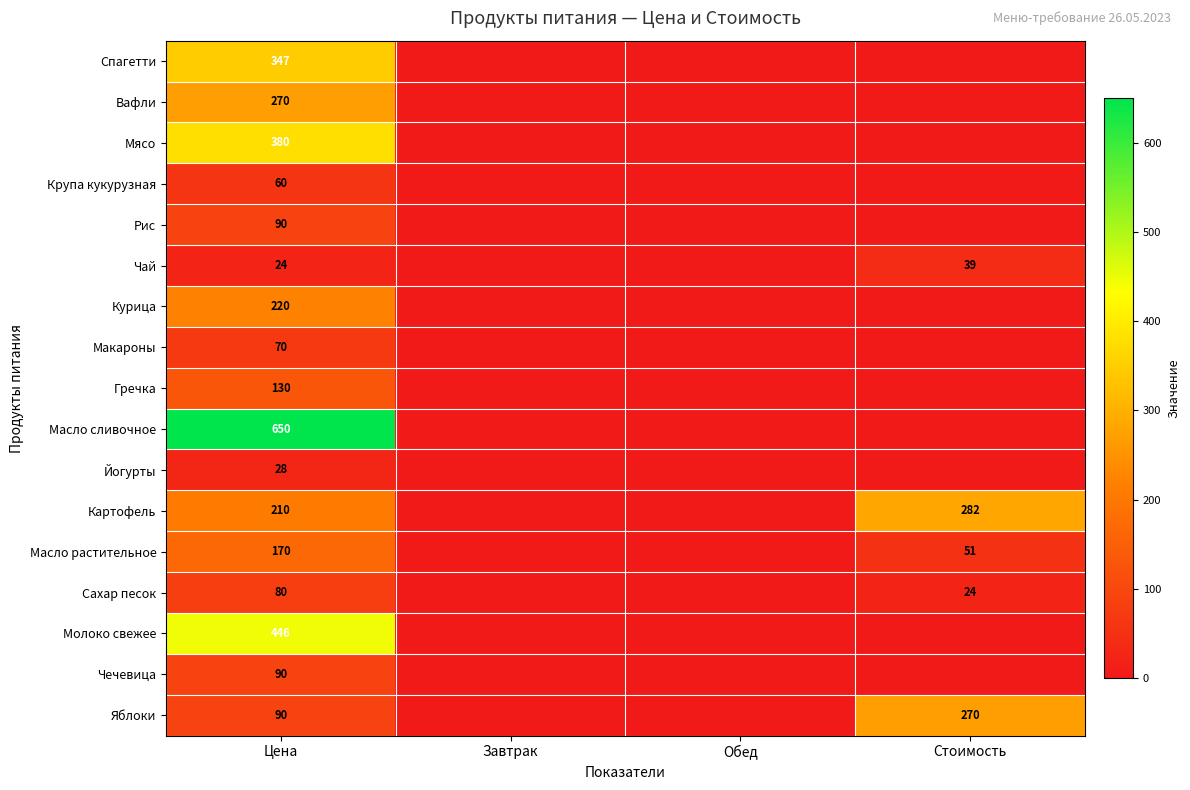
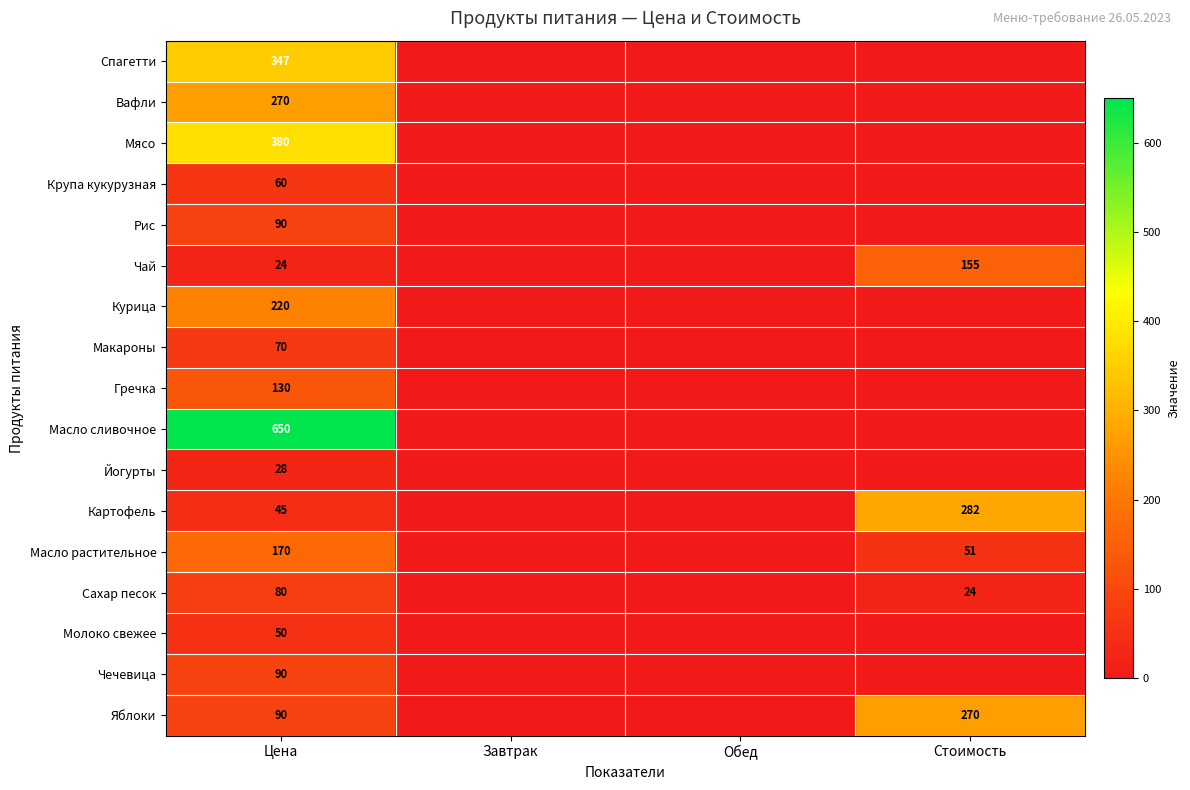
  {
    "Спагетти": {
      "Цена": 347
    },
    "Вафли": {
      "Цена": 270
    },
    "Мясо": {
      "Цена": 380
    },
    "Крупа кукурузная": {
      "Цена": 60
    },
    "Рис": {
      "Цена": 90
    },
    "Чай": {
      "Цена": 24,
-     "Стоимость": 39
+     "Стоимость": 155
    },
    "Курица": {
      "Цена": 220
    },
    "Макароны": {
      "Цена": 70
    },
    "Гречка": {
      "Цена": 130
    },
    "Масло сливочное": {
      "Цена": 650
    },
    "Йогурты": {
      "Цена": 28
    },
    "Картофель": {
-     "Цена": 210,
+     "Цена": 45,
      "Стоимость": 282
    },
    "Масло растительное": {
      "Цена": 170,
      "Стоимость": 51
    },
    "Сахар песок": {
      "Цена": 80,
      "Стоимость": 24
    },
    "Молоко свежее": {
-     "Цена": 446
+     "Цена": 50
    },
    "Чечевица": {
      "Цена": 90
    },
    "Яблоки": {
      "Цена": 90,
      "Стоимость": 270
    }
  }
